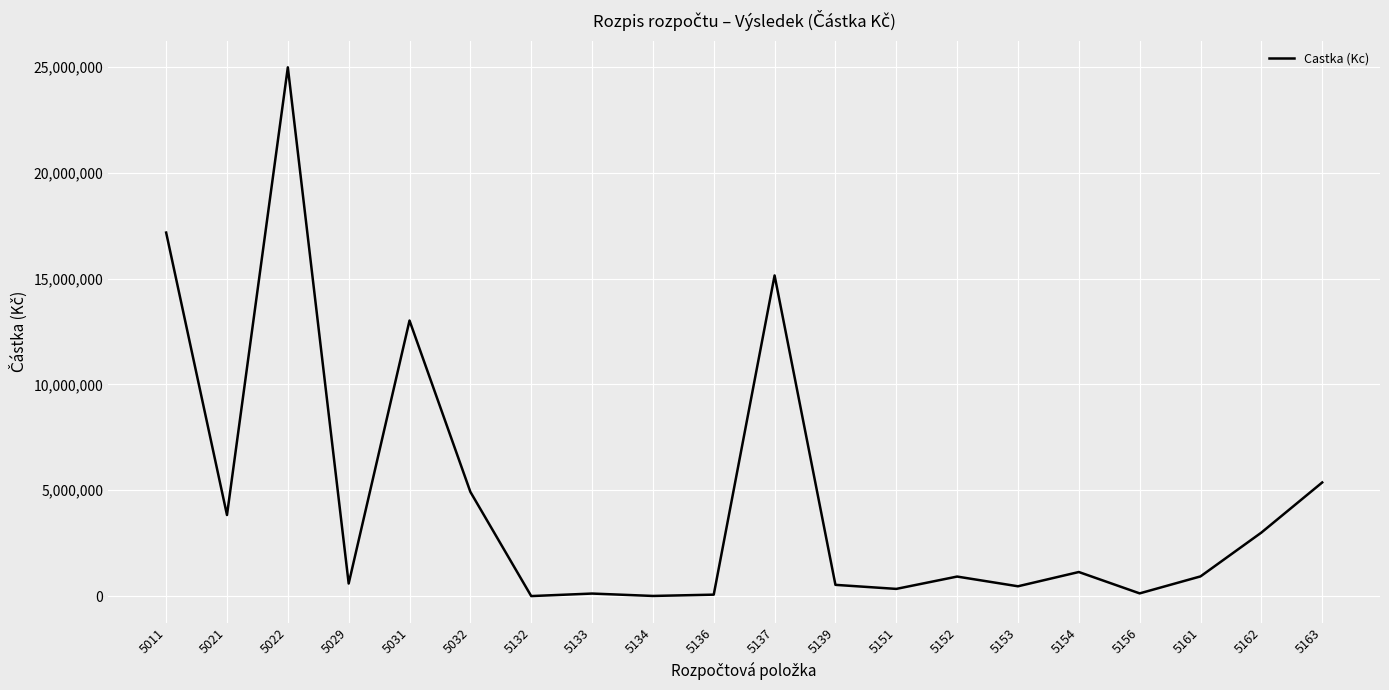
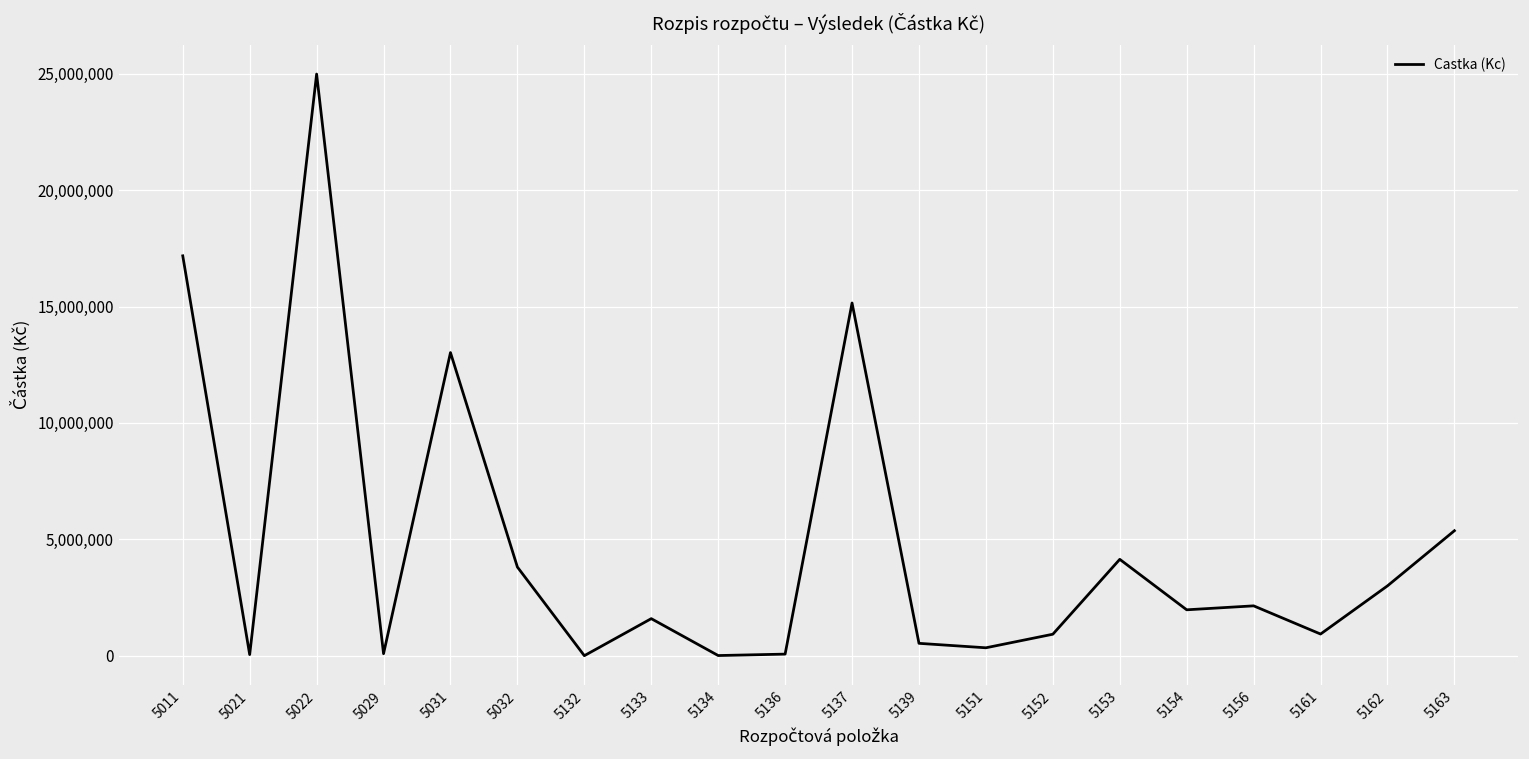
  {
    "5011": "17,200,000",
-   "5021": "3,800,000",
+   "5021": "0",
    "5022": "25,000,000",
-   "5029": "600,000",
+   "5029": "100,000",
    "5031": "13,000,000",
-   "5032": "4,900,000",
+   "5032": "3,800,000",
    "5132": "0",
-   "5133": "100,000",
+   "5133": "1,600,000",
    "5134": "0",
    "5136": "100,000",
    "5137": "15,200,000",
    "5139": "500,000",
    "5151": "300,000",
    "5152": "900,000",
-   "5153": "500,000",
-   "5154": "1,100,000",
-   "5156": "100,000",
+   "5153": "4,100,000",
+   "5154": "2,000,000",
+   "5156": "2,100,000",
    "5161": "900,000",
    "5162": "3,000,000",
    "5163": "5,400,000"
  }
